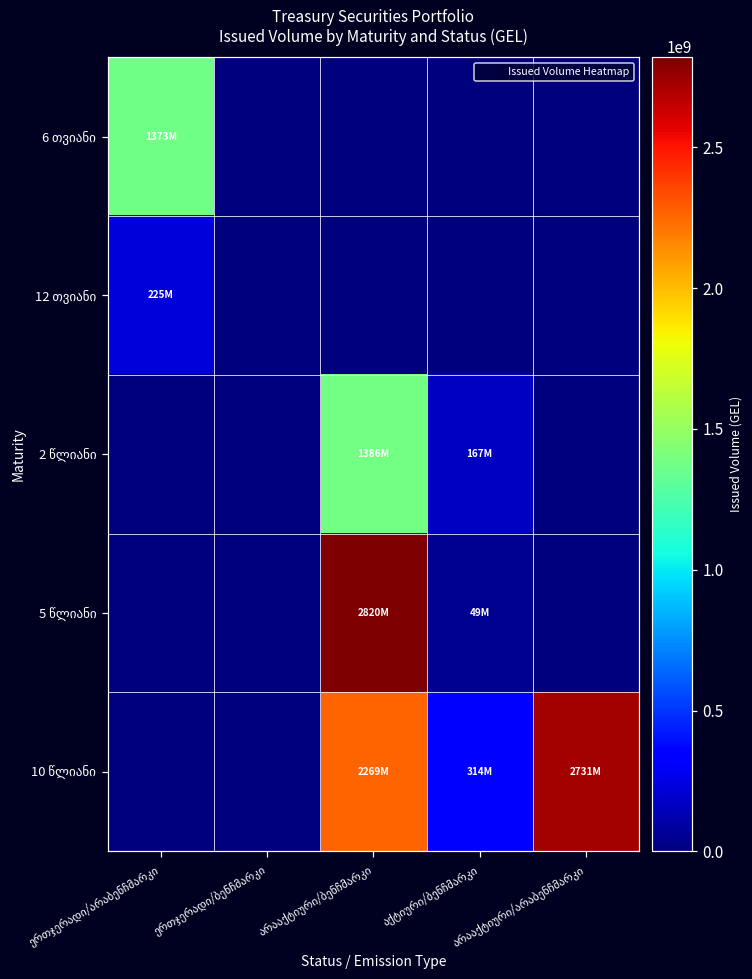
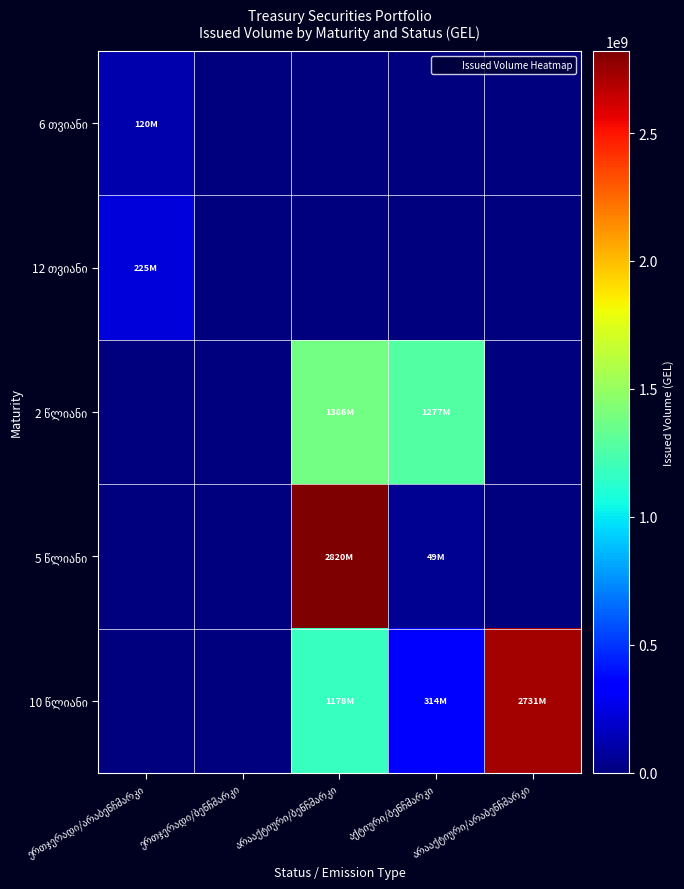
  {
    "6 თვიანი": {
-     "ერთჯერადი/არაბენჩმარკი": "1373M"
+     "ერთჯერადი/არაბენჩმარკი": "120M"
    },
    "12 თვიანი": {
      "ერთჯერადი/არაბენჩმარკი": "225M"
    },
    "2 წლიანი": {
      "არააქტიური/ბენჩმარკი": "1386M",
-     "აქტიური/ბენჩმარკი": "167M"
+     "აქტიური/ბენჩმარკი": "1277M"
    },
    "5 წლიანი": {
      "არააქტიური/ბენჩმარკი": "2820M",
      "აქტიური/ბენჩმარკი": "49M"
    },
    "10 წლიანი": {
-     "არააქტიური/ბენჩმარკი": "2269M",
+     "არააქტიური/ბენჩმარკი": "1178M",
      "აქტიური/ბენჩმარკი": "314M",
      "არააქტიური/არაბენჩმარკი": "2731M"
    }
  }
